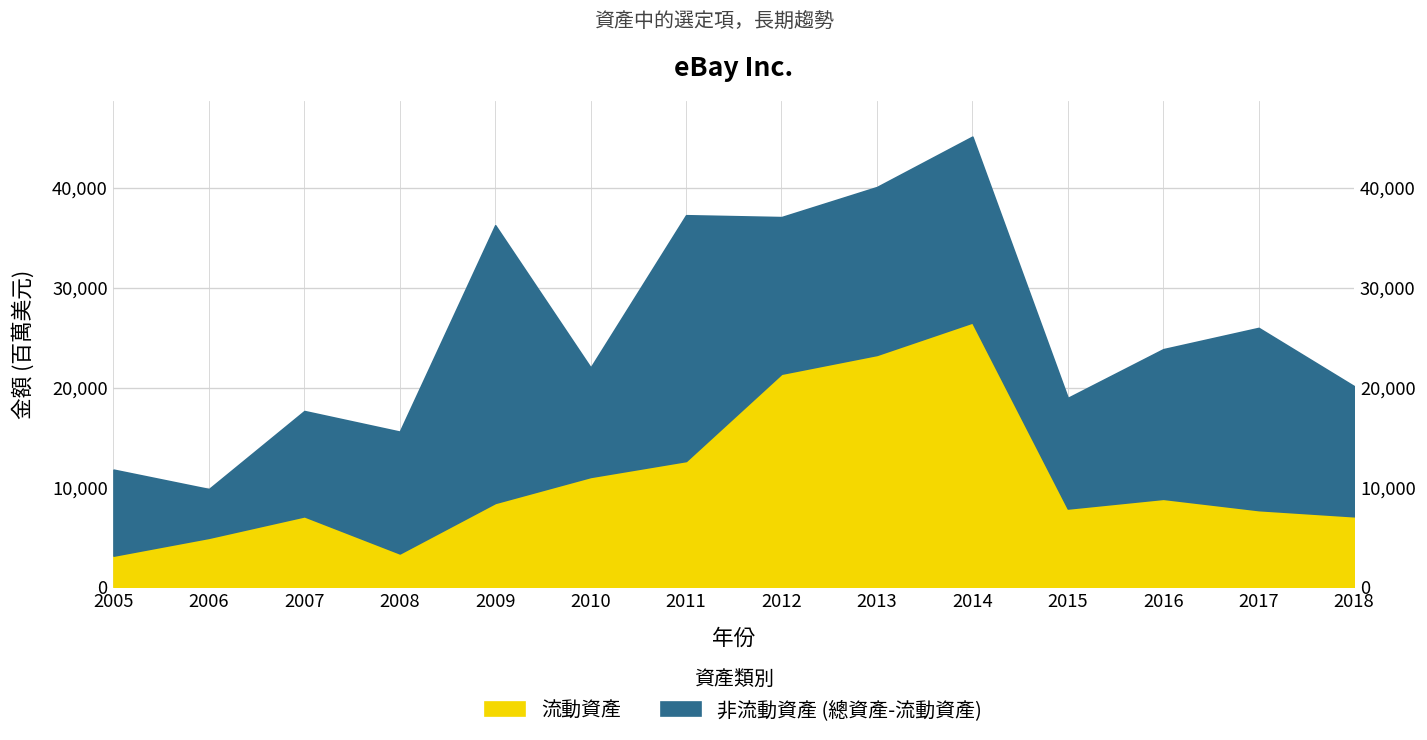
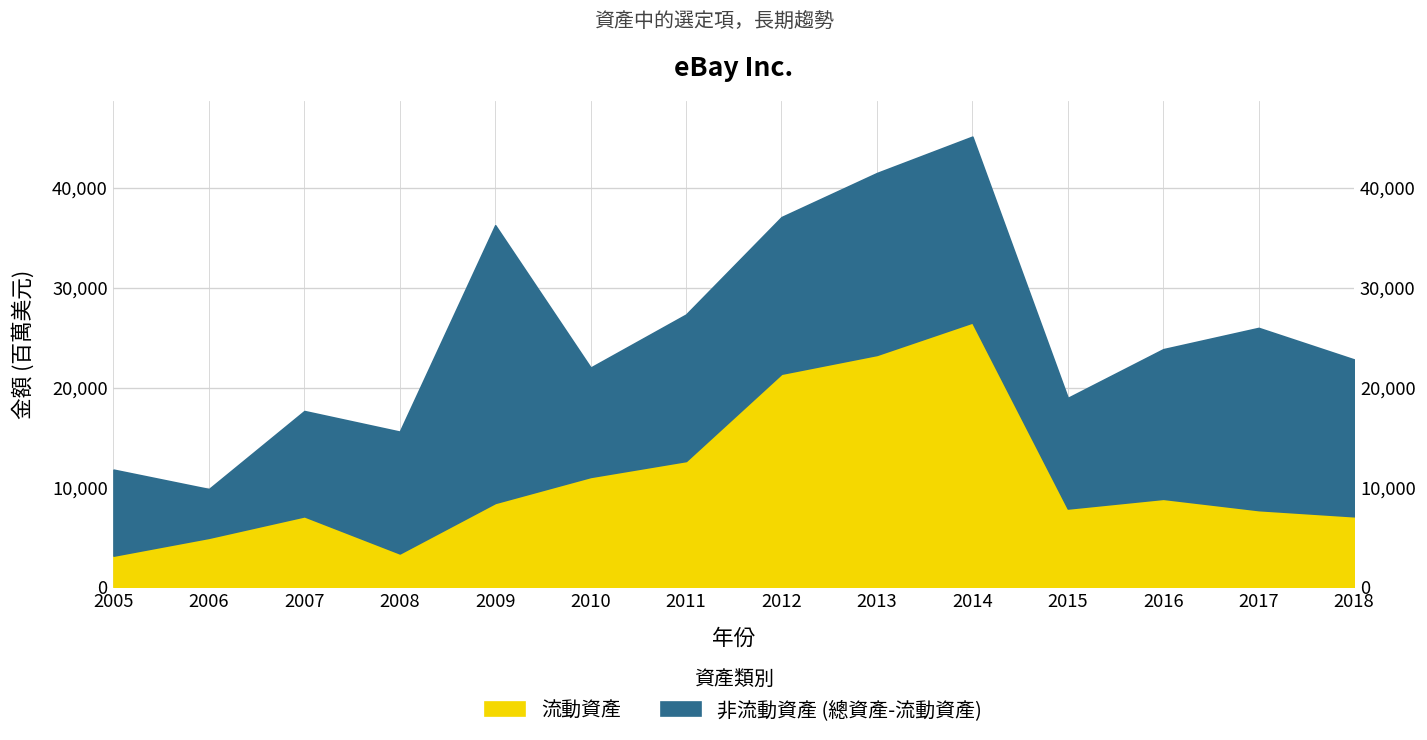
  {
    "流動資產": {
      "2005": "3,000",
      "2006": "5,000",
      "2007": "7,000",
      "2008": "3,000",
      "2009": "8,000",
      "2010": "11,000",
      "2011": "13,000",
      "2012": "21,000",
      "2013": "23,000",
      "2014": "27,000",
      "2015": "8,000",
      "2016": "9,000",
      "2017": "8,000",
      "2018": "7,000"
    },
    "非流動資產 (總資產-流動資產)": {
      "2005": "12,000",
      "2006": "10,000",
      "2007": "18,000",
      "2008": "16,000",
      "2009": "36,000",
      "2010": "22,000",
-     "2011": "37,000",
+     "2011": "27,000",
      "2012": "37,000",
-     "2013": "40,000",
+     "2013": "41,000",
      "2014": "45,000",
      "2015": "19,000",
      "2016": "24,000",
      "2017": "26,000",
-     "2018": "20,000"
+     "2018": "23,000"
    }
  }
